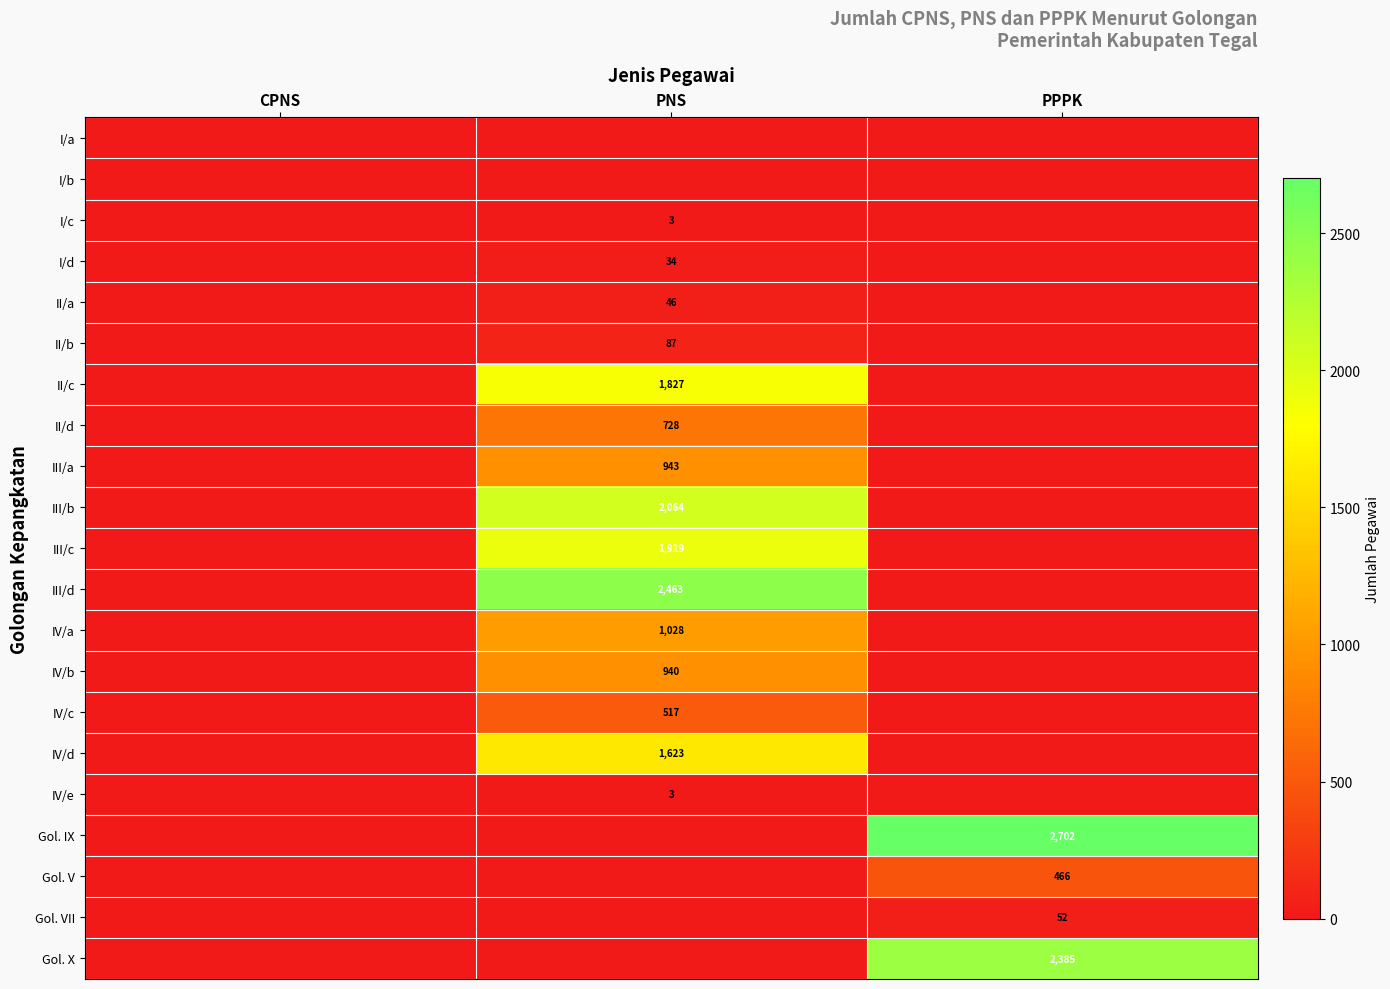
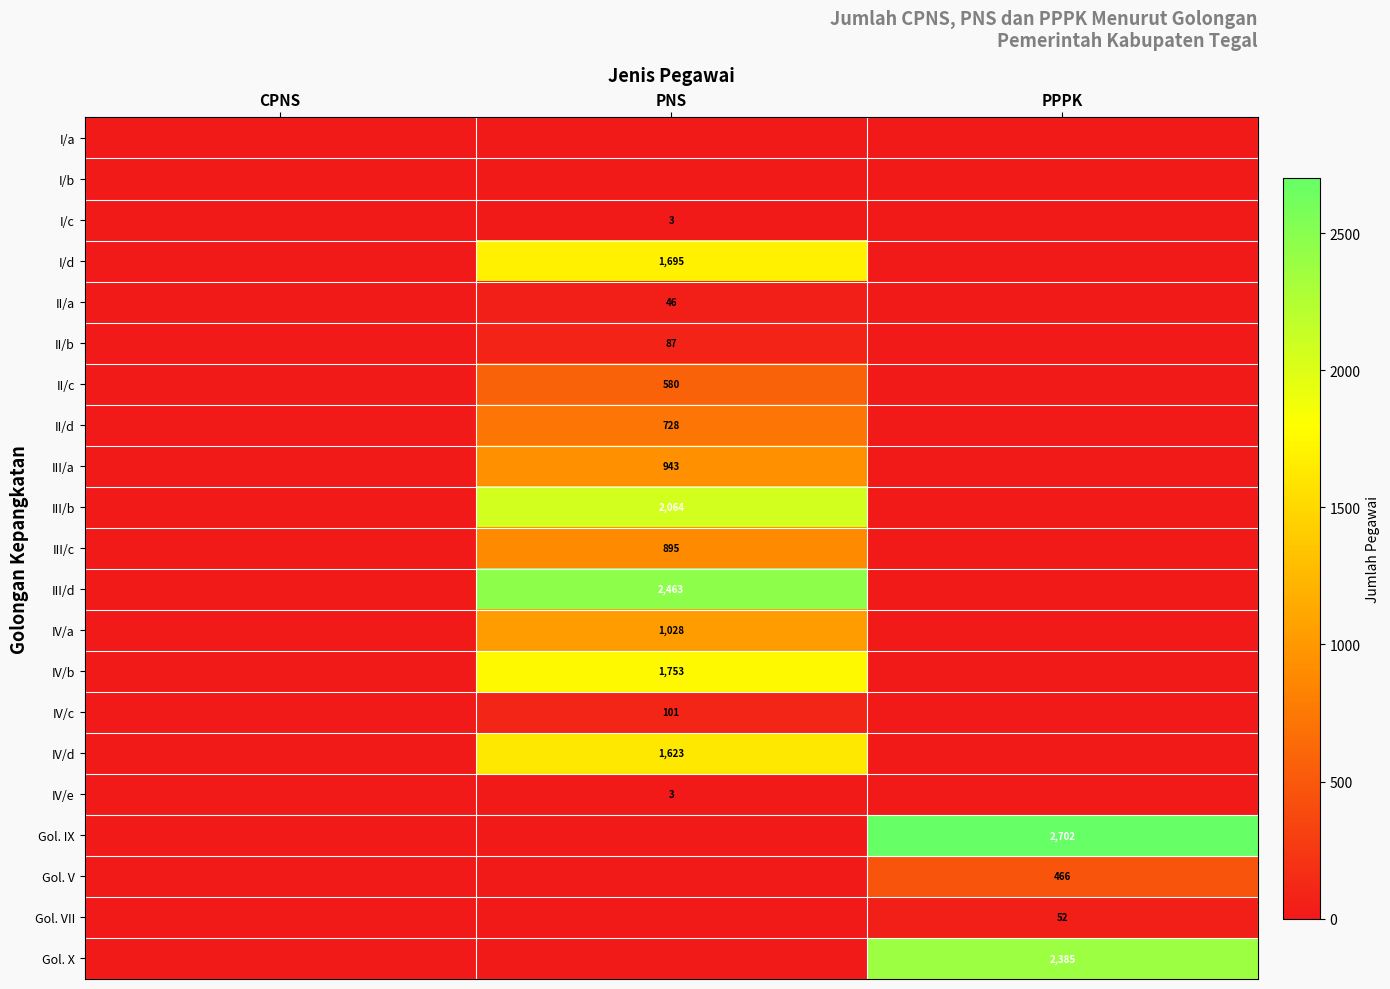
  {
    "I/c": {
      "PNS": "3"
    },
    "I/d": {
-     "PNS": "34"
+     "PNS": "1,695"
    },
    "II/a": {
      "PNS": "46"
    },
    "II/b": {
      "PNS": "87"
    },
    "II/c": {
-     "PNS": "1,827"
+     "PNS": "580"
    },
    "II/d": {
      "PNS": "728"
    },
    "III/a": {
      "PNS": "943"
    },
    "III/b": {
      "PNS": "2,064"
    },
    "III/c": {
-     "PNS": "1,919"
+     "PNS": "895"
    },
    "III/d": {
      "PNS": "2,463"
    },
    "IV/a": {
      "PNS": "1,028"
    },
    "IV/b": {
-     "PNS": "940"
+     "PNS": "1,753"
    },
    "IV/c": {
-     "PNS": "517"
+     "PNS": "101"
    },
    "IV/d": {
      "PNS": "1,623"
    },
    "IV/e": {
      "PNS": "3"
    },
    "Gol. IX": {
      "PPPK": "2,702"
    },
    "Gol. V": {
      "PPPK": "466"
    },
    "Gol. VII": {
      "PPPK": "52"
    },
    "Gol. X": {
      "PPPK": "2,385"
    }
  }
